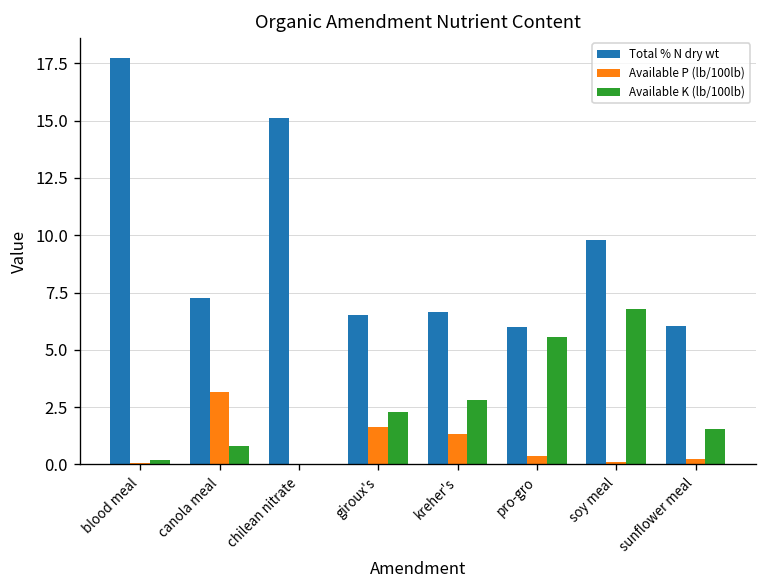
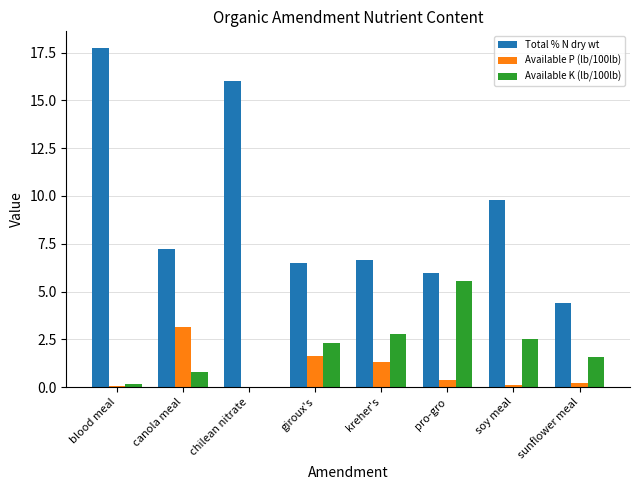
  {
    "Total % N dry wt": {
      "blood meal": 17.7,
      "canola meal": 7.2,
-     "chilean nitrate": 15.1,
+     "chilean nitrate": 16.0,
      "giroux's": 6.5,
      "kreher's": 6.7,
      "pro-gro": 6.0,
      "soy meal": 9.8,
-     "sunflower meal": 6.1
+     "sunflower meal": 4.4
    },
    "Available P (lb/100lb)": {
      "canola meal": 3.2,
      "chilean nitrate": 0.0,
      "giroux's": 1.6,
      "kreher's": 1.3,
      "pro-gro": 0.4,
      "sunflower meal": 0.2
    },
    "Available K (lb/100lb)": {
      "blood meal": 0.2,
      "canola meal": 0.8,
      "chilean nitrate": 0.0,
      "giroux's": 2.3,
      "kreher's": 2.8,
      "pro-gro": 5.6,
-     "soy meal": 6.8,
+     "soy meal": 2.5,
      "sunflower meal": 1.6
    }
  }
